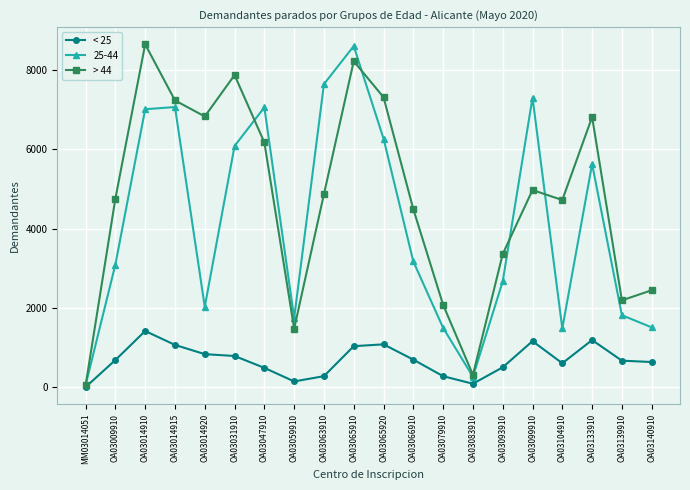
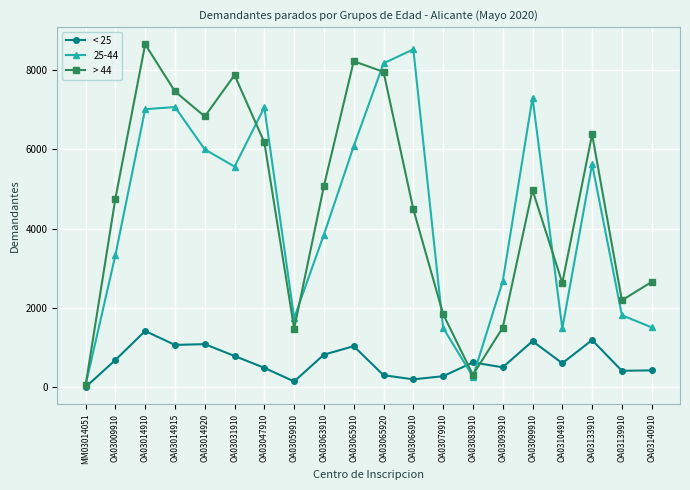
  {
    "< 25": {
      "OA03009910": 700,
      "OA03014910": 1400,
      "OA03014915": 1100,
-     "OA03014920": 800,
+     "OA03014920": 1100,
      "OA03031910": 800,
      "OA03047910": 500,
      "OA03059910": 200,
-     "OA03063910": 300,
+     "OA03063910": 800,
      "OA03065910": 1000,
-     "OA03065920": 1100,
-     "OA03066910": 700,
+     "OA03065920": 300,
+     "OA03066910": 200,
      "OA03079910": 300,
-     "OA03083910": 100,
+     "OA03083910": 600,
      "OA03093910": 500,
      "OA03099910": 1200,
      "OA03104910": 600,
      "OA03133910": 1200,
-     "OA03139910": 700,
-     "OA03140910": 600
+     "OA03139910": 400,
+     "OA03140910": 400
    },
    "25-44": {
-     "OA03009910": 3100,
+     "OA03009910": 3300,
      "OA03014910": 7000,
      "OA03014915": 7100,
-     "OA03014920": 2000,
-     "OA03031910": 6100,
+     "OA03014920": 6000,
+     "OA03031910": 5600,
      "OA03047910": 7100,
      "OA03059910": 1700,
-     "OA03063910": 7600,
-     "OA03065910": 8600,
-     "OA03065920": 6300,
-     "OA03066910": 3200,
+     "OA03063910": 3900,
+     "OA03065910": 6100,
+     "OA03065920": 8200,
+     "OA03066910": 8500,
      "OA03079910": 1500,
      "OA03093910": 2700,
      "OA03099910": 7300,
      "OA03104910": 1500,
      "OA03133910": 5600,
      "OA03139910": 1800,
      "OA03140910": 1500
    },
    "> 44": {
      "OA03009910": 4800,
      "OA03014910": 8600,
-     "OA03014915": 7200,
+     "OA03014915": 7500,
      "OA03014920": 6800,
      "OA03031910": 7900,
      "OA03047910": 6200,
      "OA03059910": 1500,
-     "OA03063910": 4900,
+     "OA03063910": 5100,
      "OA03065910": 8200,
-     "OA03065920": 7300,
+     "OA03065920": 7900,
      "OA03066910": 4500,
-     "OA03079910": 2100,
-     "OA03093910": 3400,
+     "OA03079910": 1800,
+     "OA03093910": 1500,
      "OA03099910": 5000,
-     "OA03104910": 4700,
-     "OA03133910": 6800,
+     "OA03104910": 2600,
+     "OA03133910": 6400,
      "OA03139910": 2200,
-     "OA03140910": 2400
+     "OA03140910": 2700
    }
  }
